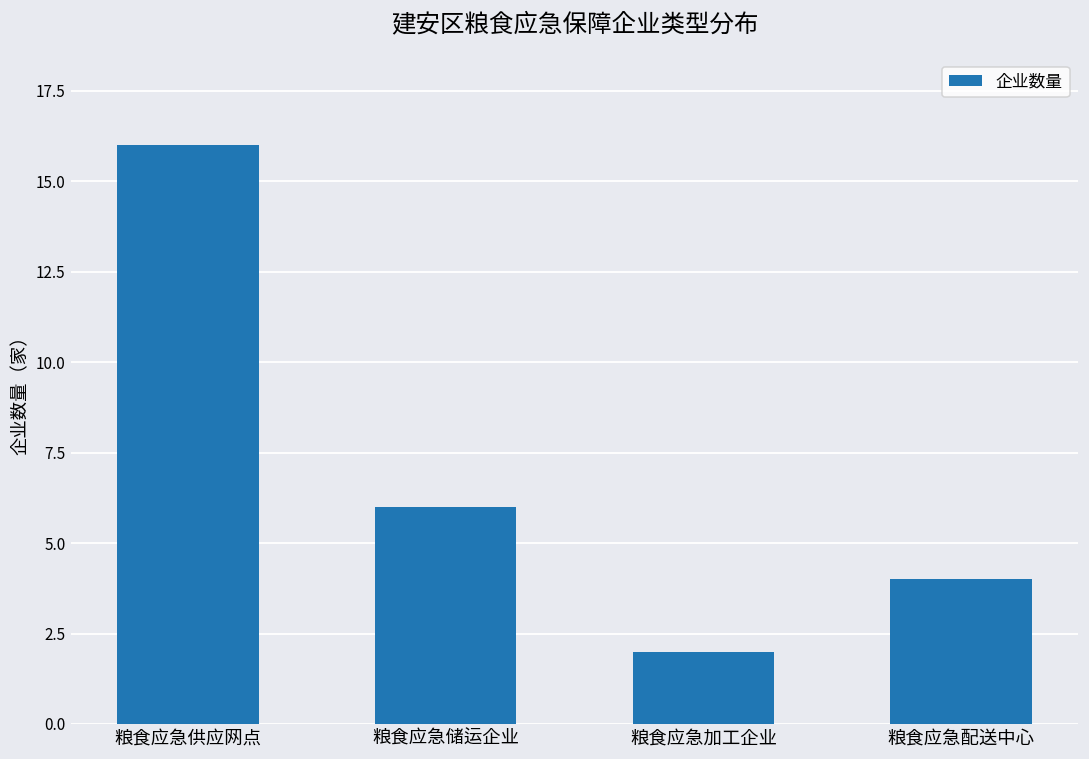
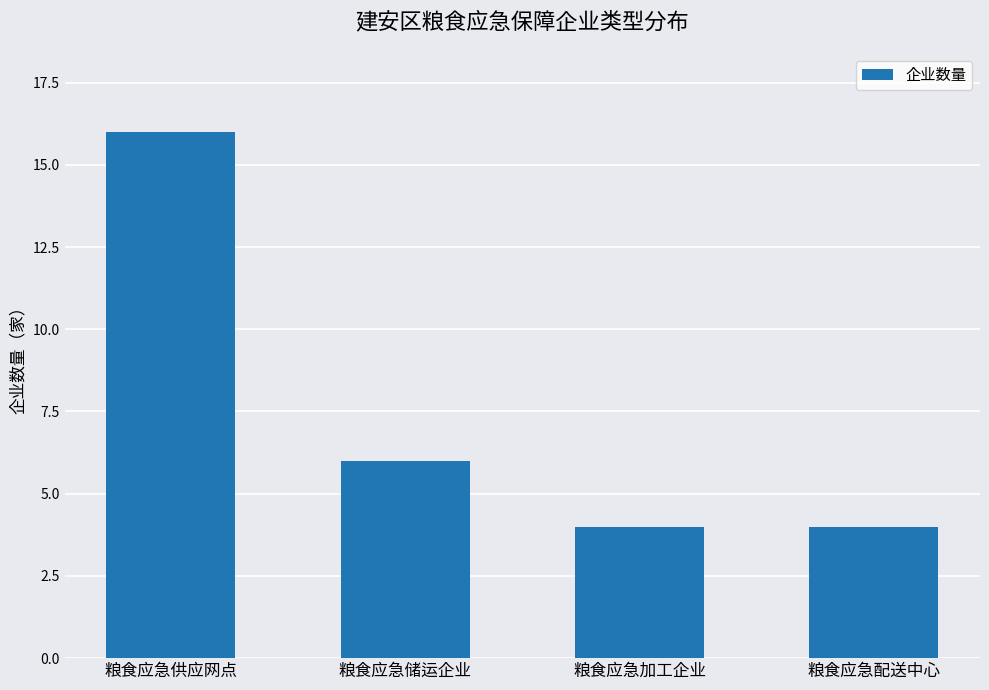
  {
    "粮食应急供应网点": 16,
    "粮食应急储运企业": 6,
-   "粮食应急加工企业": 2,
+   "粮食应急加工企业": 4,
    "粮食应急配送中心": 4
  }
